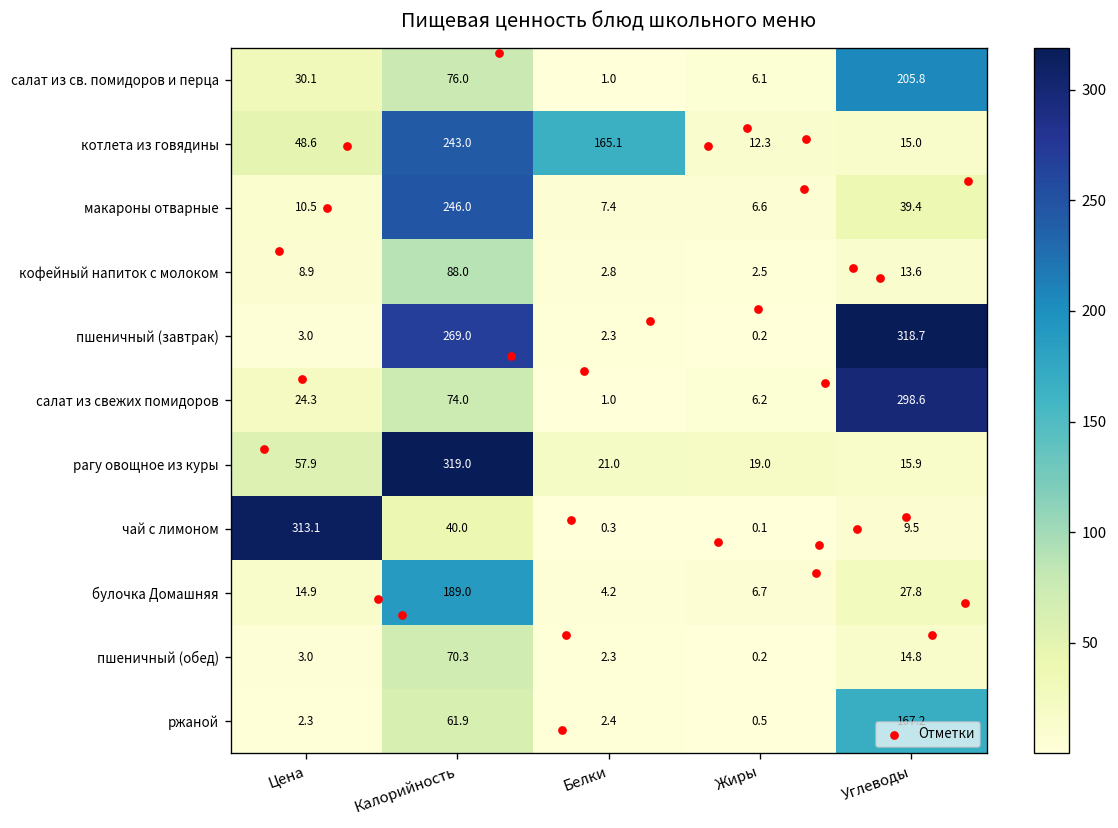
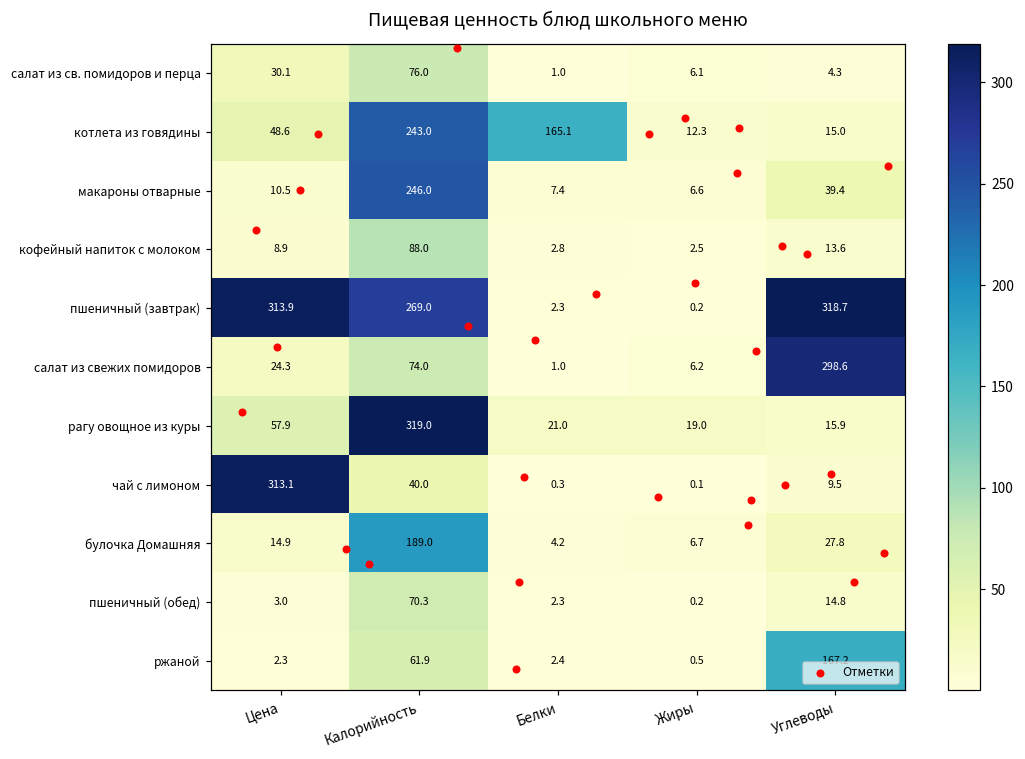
  {
    "салат из св. помидоров и перца": {
      "Цена": 30.1,
      "Калорийность": 76.0,
      "Белки": 1.0,
      "Жиры": 6.1,
-     "Углеводы": 205.8
+     "Углеводы": 4.3
    },
    "котлета из говядины": {
      "Цена": 48.6,
      "Калорийность": 243.0,
      "Белки": 165.1,
      "Жиры": 12.3,
      "Углеводы": 15.0
    },
    "макароны отварные": {
      "Цена": 10.5,
      "Калорийность": 246.0,
      "Белки": 7.4,
      "Жиры": 6.6,
      "Углеводы": 39.4
    },
    "кофейный напиток с молоком": {
      "Цена": 8.9,
      "Калорийность": 88.0,
      "Белки": 2.8,
      "Жиры": 2.5,
      "Углеводы": 13.6
    },
    "пшеничный (завтрак)": {
-     "Цена": 3.0,
+     "Цена": 313.9,
      "Калорийность": 269.0,
      "Белки": 2.3,
      "Жиры": 0.2,
      "Углеводы": 318.7
    },
    "салат из свежих помидоров": {
      "Цена": 24.3,
      "Калорийность": 74.0,
      "Белки": 1.0,
      "Жиры": 6.2,
      "Углеводы": 298.6
    },
    "рагу овощное из куры": {
      "Цена": 57.9,
      "Калорийность": 319.0,
      "Белки": 21.0,
      "Жиры": 19.0,
      "Углеводы": 15.9
    },
    "чай с лимоном": {
      "Цена": 313.1,
      "Калорийность": 40.0,
      "Белки": 0.3,
      "Жиры": 0.1,
      "Углеводы": 9.5
    },
    "булочка Домашняя": {
      "Цена": 14.9,
      "Калорийность": 189.0,
      "Белки": 4.2,
      "Жиры": 6.7,
      "Углеводы": 27.8
    },
    "пшеничный (обед)": {
      "Цена": 3.0,
      "Калорийность": 70.3,
      "Белки": 2.3,
      "Жиры": 0.2,
      "Углеводы": 14.8
    },
    "ржаной": {
      "Цена": 2.3,
      "Калорийность": 61.9,
      "Белки": 2.4,
      "Жиры": 0.5
    }
  }
